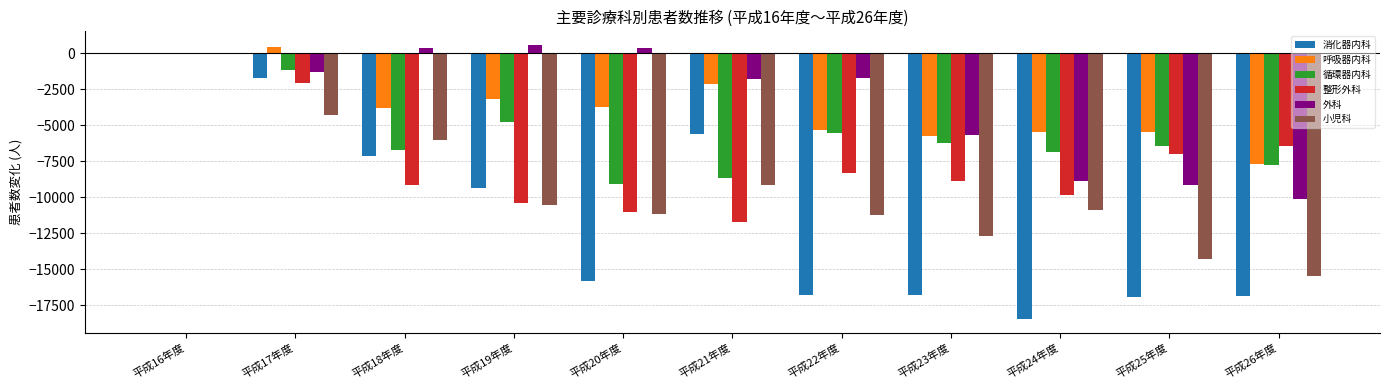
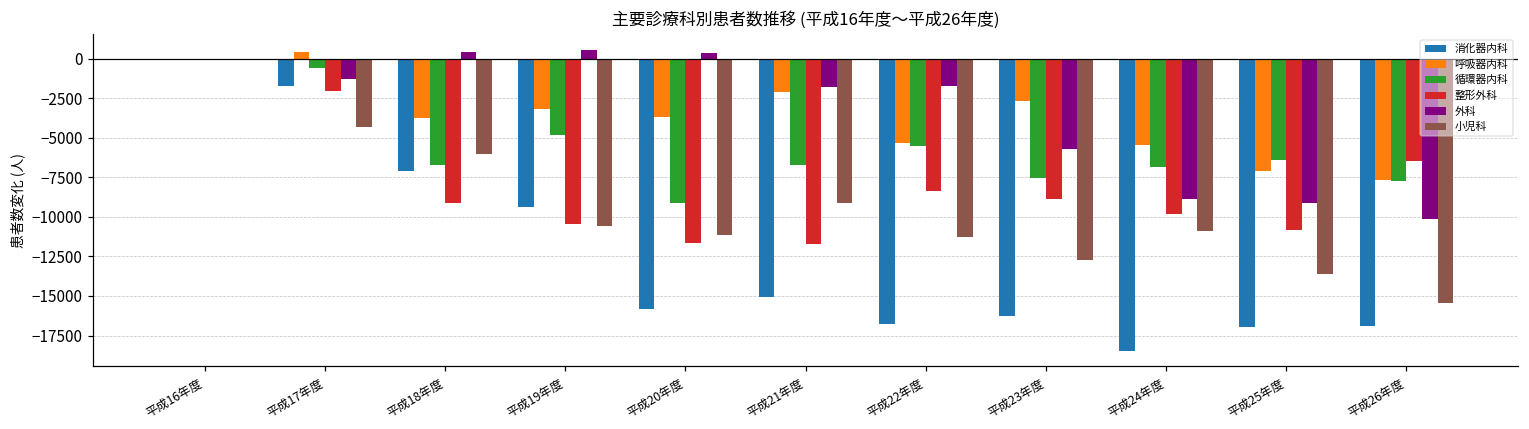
  {
    "消化器内科": {
      "平成16年度": 0,
      "平成17年度": -1700,
      "平成18年度": -7100,
      "平成19年度": -9400,
      "平成20年度": -15800,
-     "平成21年度": -5600,
+     "平成21年度": -15100,
      "平成22年度": -16800,
-     "平成23年度": -16800,
+     "平成23年度": -16200,
      "平成24年度": -18500,
      "平成25年度": -17000,
      "平成26年度": -16900
    },
    "呼吸器内科": {
      "平成16年度": 0,
      "平成17年度": 400,
      "平成18年度": -3800,
      "平成19年度": -3200,
      "平成20年度": -3700,
      "平成21年度": -2100,
      "平成22年度": -5300,
-     "平成23年度": -5800,
+     "平成23年度": -2700,
      "平成24年度": -5500,
-     "平成25年度": -5500,
+     "平成25年度": -7100,
      "平成26年度": -7700
    },
    "循環器内科": {
      "平成16年度": 0,
-     "平成17年度": -1200,
+     "平成17年度": -600,
      "平成18年度": -6700,
      "平成19年度": -4800,
      "平成20年度": -9100,
-     "平成21年度": -8700,
+     "平成21年度": -6700,
      "平成22年度": -5500,
-     "平成23年度": -6200,
+     "平成23年度": -7500,
      "平成24年度": -6900,
      "平成25年度": -6400,
      "平成26年度": -7800
    },
    "整形外科": {
      "平成16年度": 0,
      "平成17年度": -2100,
      "平成18年度": -9100,
      "平成19年度": -10400,
-     "平成20年度": -11100,
+     "平成20年度": -11600,
      "平成21年度": -11700,
      "平成22年度": -8300,
      "平成23年度": -8900,
      "平成24年度": -9800,
-     "平成25年度": -7000,
+     "平成25年度": -10800,
      "平成26年度": -6500
    },
    "外科": {
      "平成16年度": 0,
      "平成17年度": -1300,
      "平成18年度": 400,
      "平成19年度": 600,
      "平成20年度": 300,
      "平成21年度": -1800,
      "平成22年度": -1700,
      "平成23年度": -5700,
      "平成24年度": -8800,
      "平成25年度": -9100,
      "平成26年度": -10100
    },
    "小児科": {
      "平成16年度": 0,
      "平成17年度": -4300,
      "平成18年度": -6000,
      "平成19年度": -10600,
      "平成20年度": -11100,
      "平成21年度": -9100,
      "平成22年度": -11300,
      "平成23年度": -12700,
      "平成24年度": -10900,
-     "平成25年度": -14300,
+     "平成25年度": -13600,
      "平成26年度": -15500
    }
  }
